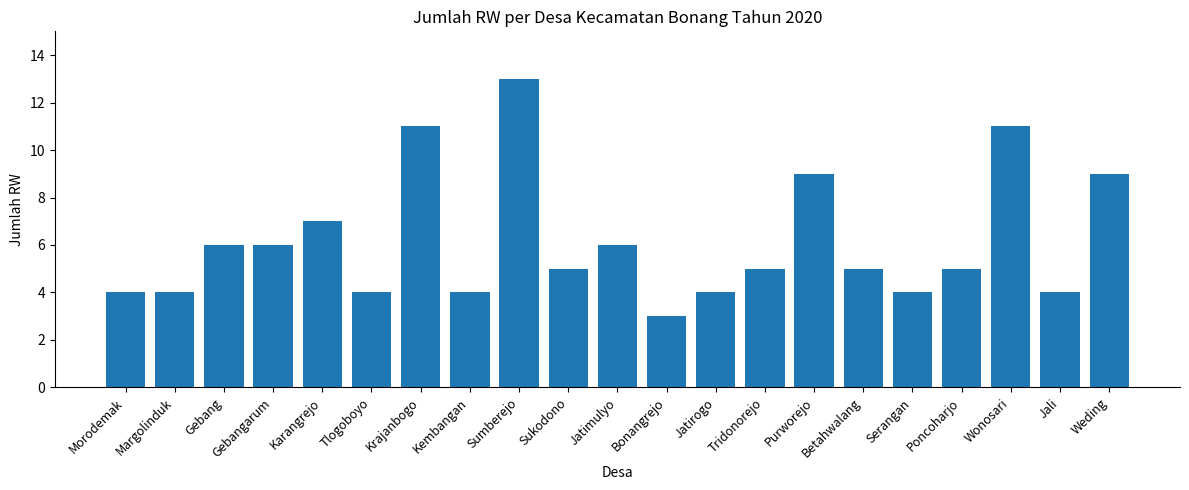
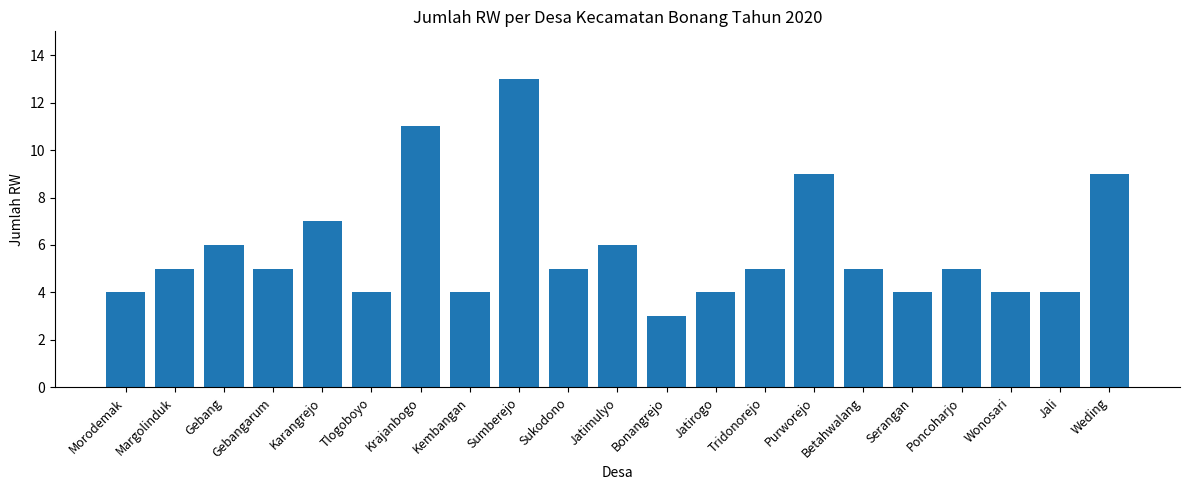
  {
    "Morodemak": 4,
-   "Margolinduk": 4,
+   "Margolinduk": 5,
    "Gebang": 6,
-   "Gebangarum": 6,
+   "Gebangarum": 5,
    "Karangrejo": 7,
    "Tlogoboyo": 4,
    "Krajanbogo": 11,
    "Kembangan": 4,
    "Sumberejo": 13,
    "Sukodono": 5,
    "Jatimulyo": 6,
    "Bonangrejo": 3,
    "Jatirogo": 4,
    "Tridonorejo": 5,
    "Purworejo": 9,
    "Betahwalang": 5,
    "Serangan": 4,
    "Poncoharjo": 5,
-   "Wonosari": 11,
+   "Wonosari": 4,
    "Jali": 4,
    "Weding": 9
  }
